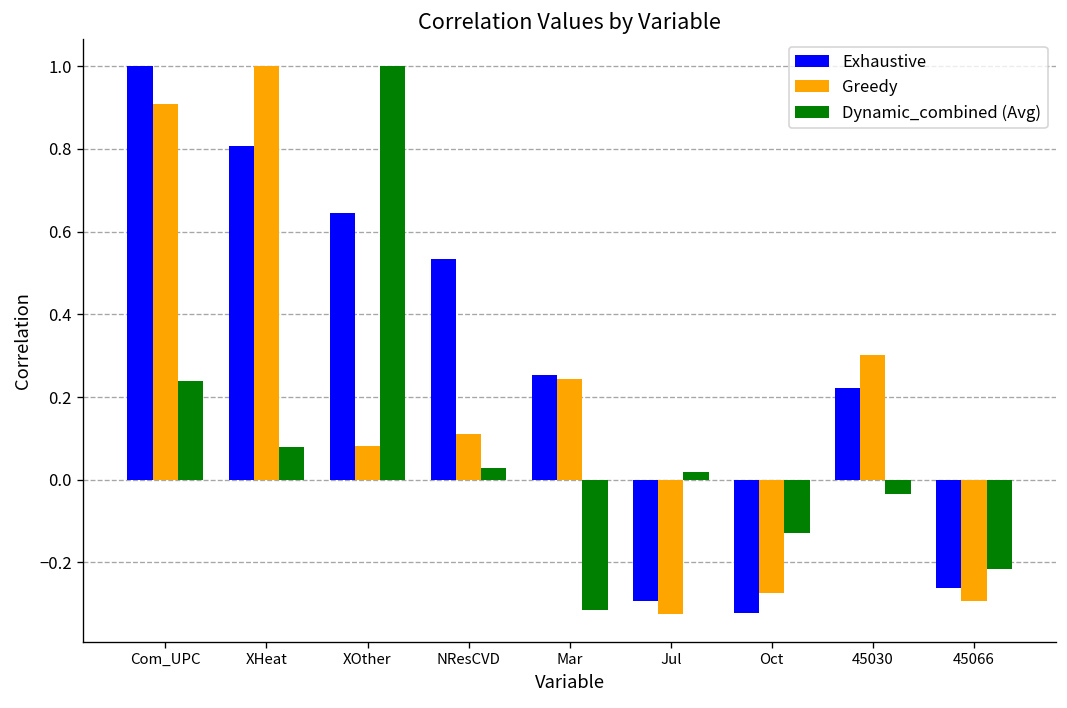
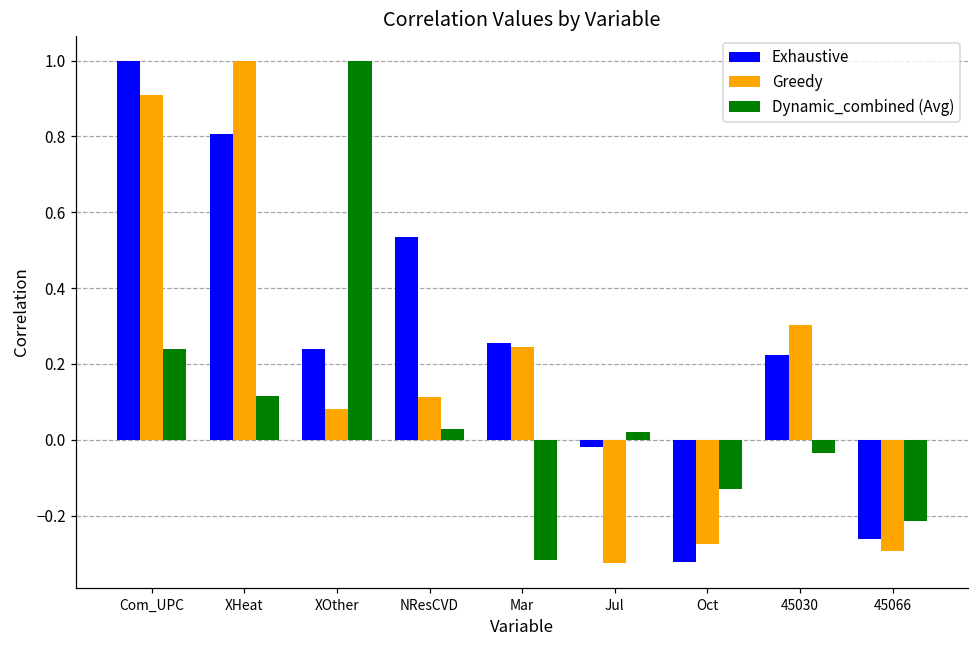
  {
    "Exhaustive": {
      "Com_UPC": 1.00,
      "XHeat": 0.81,
-     "XOther": 0.64,
+     "XOther": 0.24,
      "NResCVD": 0.53,
      "Mar": 0.25,
-     "Jul": -0.29,
+     "Jul": -0.02,
      "Oct": -0.32,
      "45030": 0.22,
      "45066": -0.26
    },
    "Greedy": {
      "Com_UPC": 0.91,
      "XHeat": 1.00,
      "XOther": 0.08,
      "NResCVD": 0.11,
      "Mar": 0.24,
      "Jul": -0.33,
      "Oct": -0.27,
      "45030": 0.30,
      "45066": -0.29
    },
    "Dynamic_combined (Avg)": {
      "Com_UPC": 0.24,
-     "XHeat": 0.08,
+     "XHeat": 0.12,
      "XOther": 1.00,
      "NResCVD": 0.03,
      "Mar": -0.32,
      "Jul": 0.02,
      "Oct": -0.13,
      "45030": -0.04,
      "45066": -0.21
    }
  }
